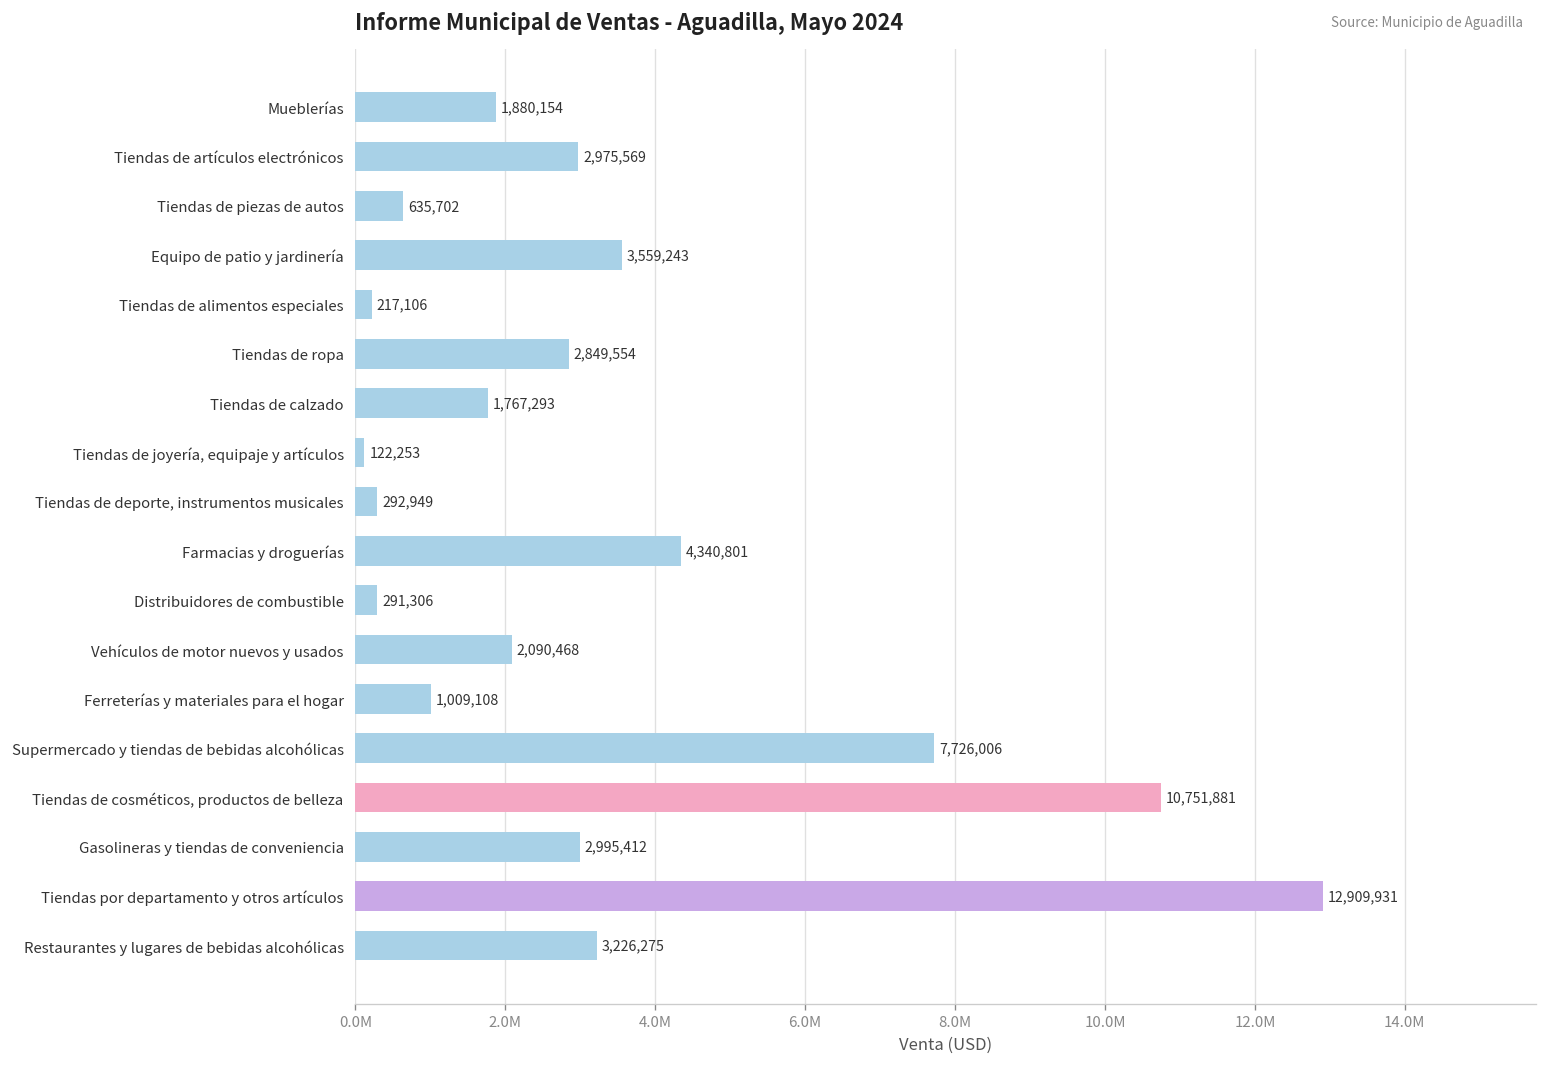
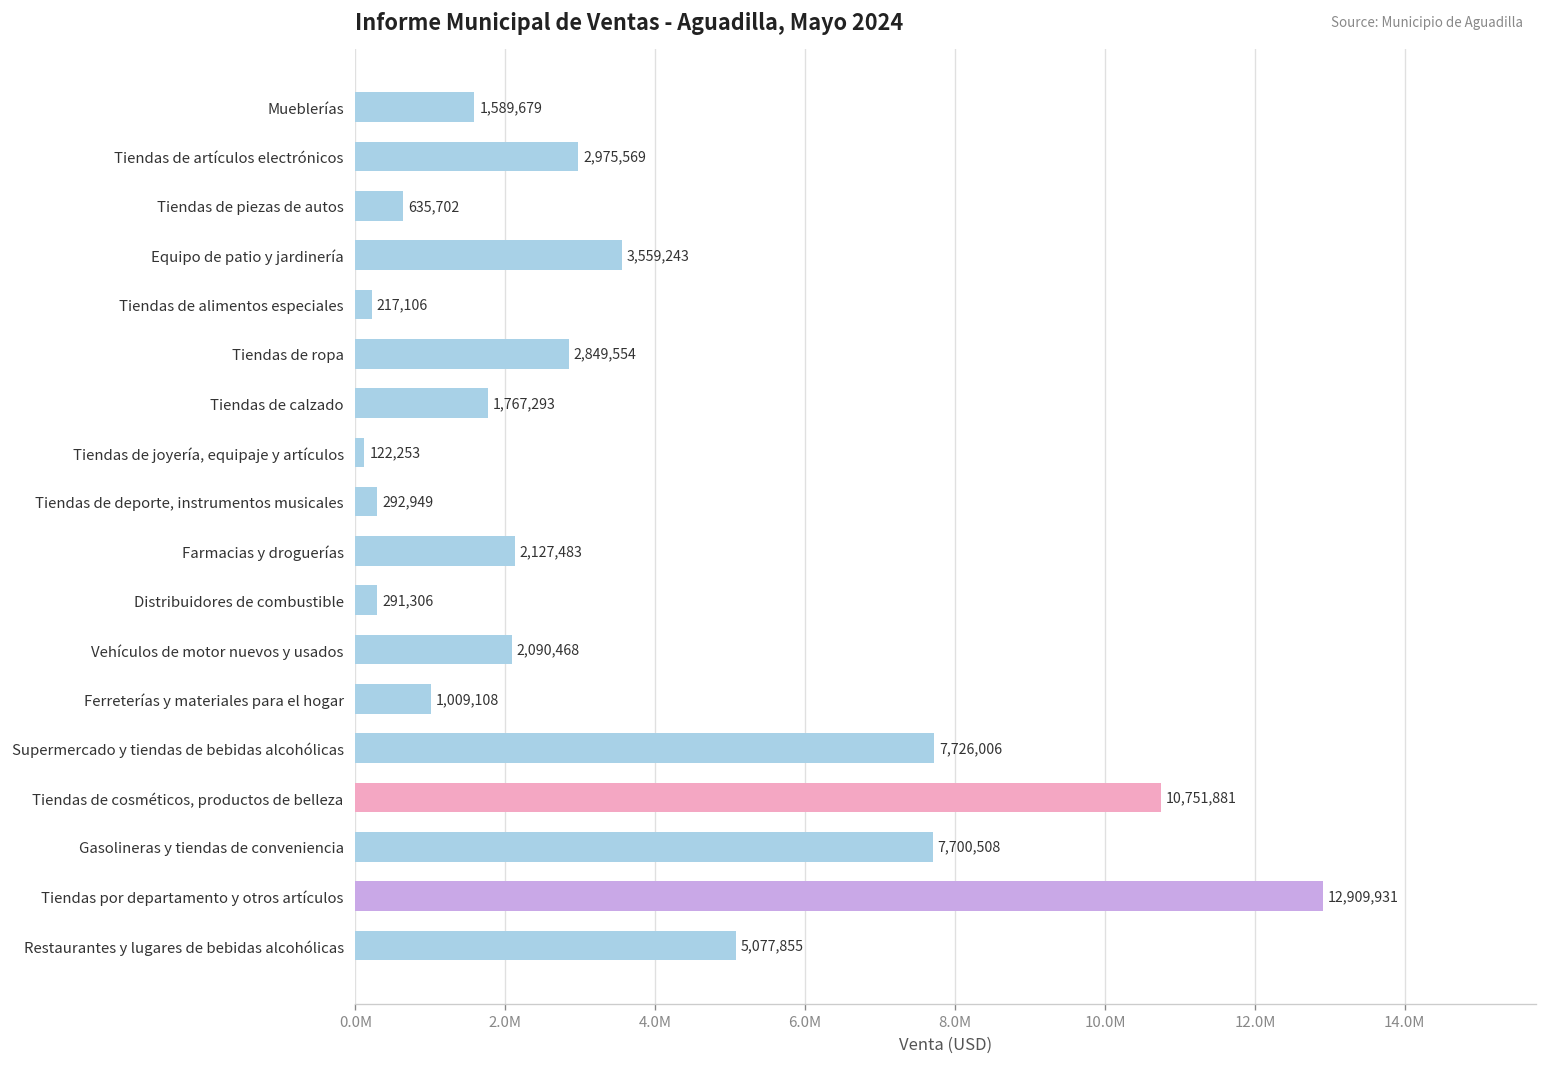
  {
-   "Mueblerías": "1,880,154",
+   "Mueblerías": "1,589,679",
    "Tiendas de artículos electrónicos": "2,975,569",
    "Tiendas de piezas de autos": "635,702",
    "Equipo de patio y jardinería": "3,559,243",
    "Tiendas de alimentos especiales": "217,106",
    "Tiendas de ropa": "2,849,554",
    "Tiendas de calzado": "1,767,293",
    "Tiendas de joyería, equipaje y artículos": "122,253",
    "Tiendas de deporte, instrumentos musicales": "292,949",
-   "Farmacias y droguerías": "4,340,801",
+   "Farmacias y droguerías": "2,127,483",
    "Distribuidores de combustible": "291,306",
    "Vehículos de motor nuevos y usados": "2,090,468",
    "Ferreterías y materiales para el hogar": "1,009,108",
    "Supermercado y tiendas de bebidas alcohólicas": "7,726,006",
    "Tiendas de cosméticos, productos de belleza": "10,751,881",
-   "Gasolineras y tiendas de conveniencia": "2,995,412",
+   "Gasolineras y tiendas de conveniencia": "7,700,508",
    "Tiendas por departamento y otros artículos": "12,909,931",
-   "Restaurantes y lugares de bebidas alcohólicas": "3,226,275"
+   "Restaurantes y lugares de bebidas alcohólicas": "5,077,855"
  }
